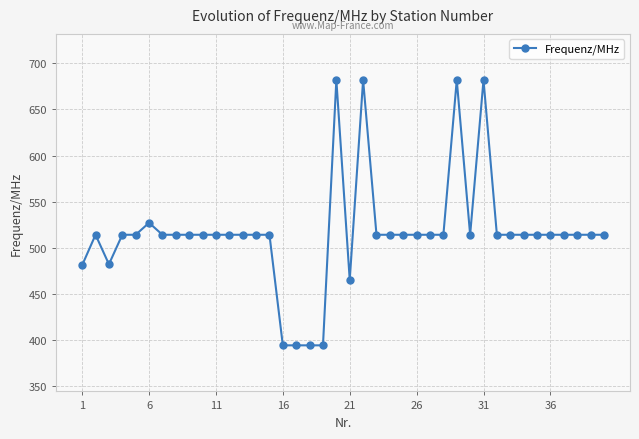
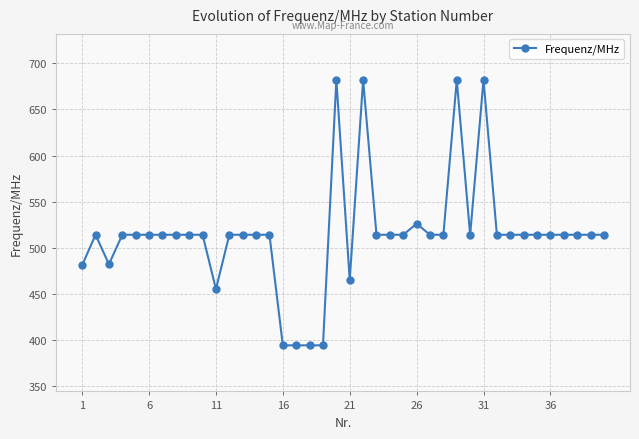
  {
    "1": 480,
-   "6": 530,
-   "11": 510,
+   "6": 510,
+   "11": 460,
    "16": 390,
    "21": 470,
-   "26": 510,
+   "26": 530,
    "31": 680,
    "36": 510
  }
